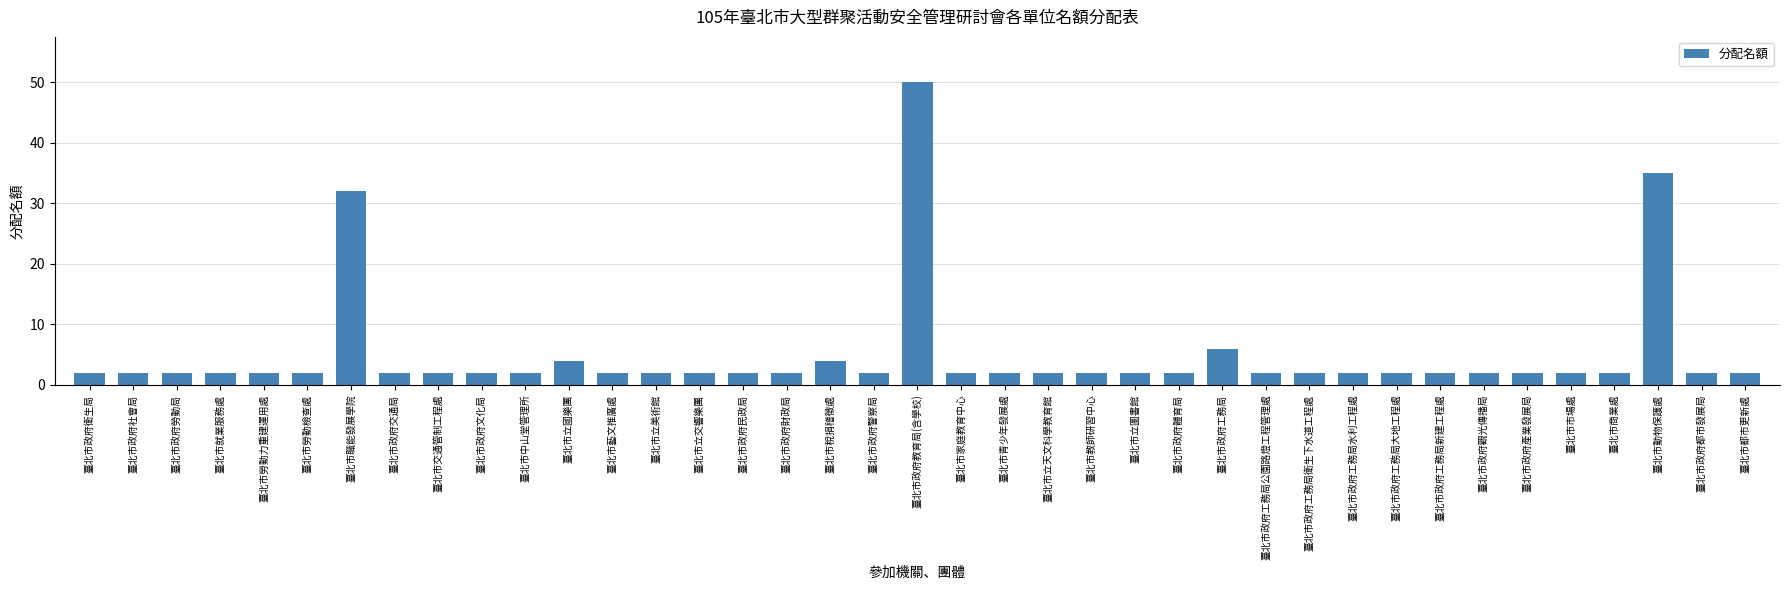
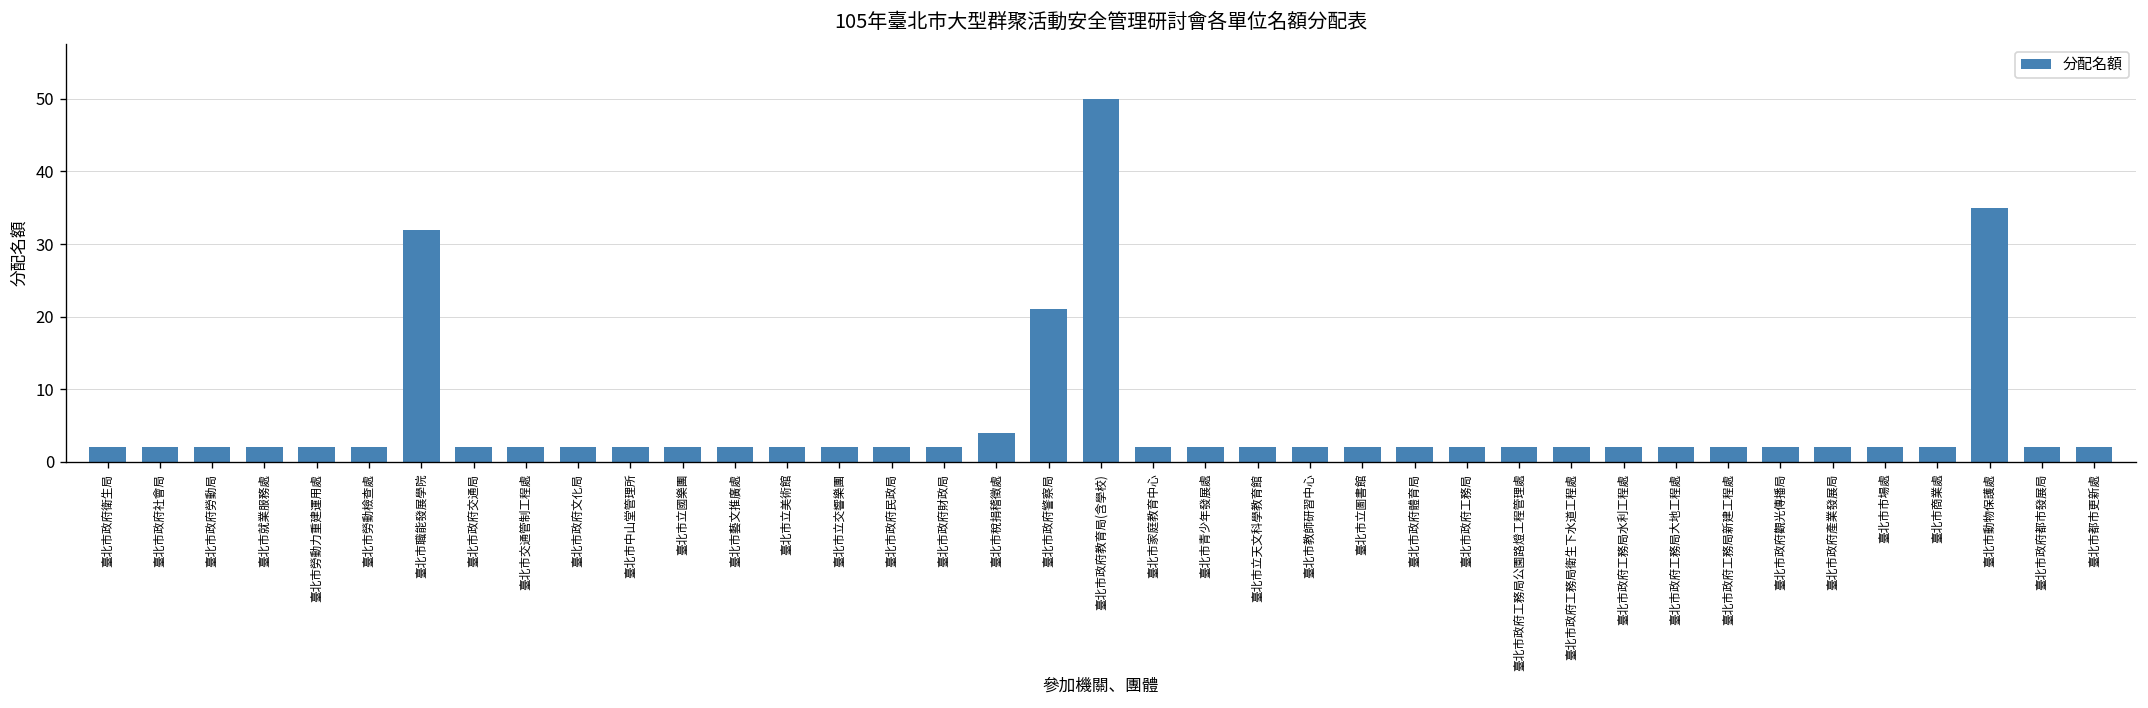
  {
    "臺北市政府衛生局": 2,
    "臺北市政府社會局": 2,
    "臺北市政府勞動局": 2,
    "臺北市就業服務處": 2,
    "臺北市勞動力重建運用處": 2,
    "臺北市勞動檢查處": 2,
    "臺北市職能發展學院": 32,
    "臺北市政府交通局": 2,
    "臺北市交通管制工程處": 2,
    "臺北市政府文化局": 2,
    "臺北市中山堂管理所": 2,
-   "臺北市立國樂團": 4,
+   "臺北市立國樂團": 2,
    "臺北市藝文推廣處": 2,
    "臺北市立美術館": 2,
    "臺北市立交響樂團": 2,
    "臺北市政府民政局": 2,
    "臺北市政府財政局": 2,
    "臺北市稅捐稽徵處": 4,
-   "臺北市政府警察局": 2,
+   "臺北市政府警察局": 21,
    "臺北市政府教育局(含學校)": 50,
    "臺北市家庭教育中心": 2,
    "臺北市青少年發展處": 2,
    "臺北市立天文科學教育館": 2,
    "臺北市教師研習中心": 2,
    "臺北市立圖書館": 2,
    "臺北市政府體育局": 2,
-   "臺北市政府工務局": 6,
+   "臺北市政府工務局": 2,
    "臺北市政府工務局公園路燈工程管理處": 2,
    "臺北市政府工務局衛生下水道工程處": 2,
    "臺北市政府工務局水利工程處": 2,
    "臺北市政府工務局大地工程處": 2,
    "臺北市政府工務局新建工程處": 2,
    "臺北市政府觀光傳播局": 2,
    "臺北市政府產業發展局": 2,
    "臺北市市場處": 2,
    "臺北市商業處": 2,
    "臺北市動物保護處": 35,
    "臺北市政府都市發展局": 2,
    "臺北市都市更新處": 2
  }
